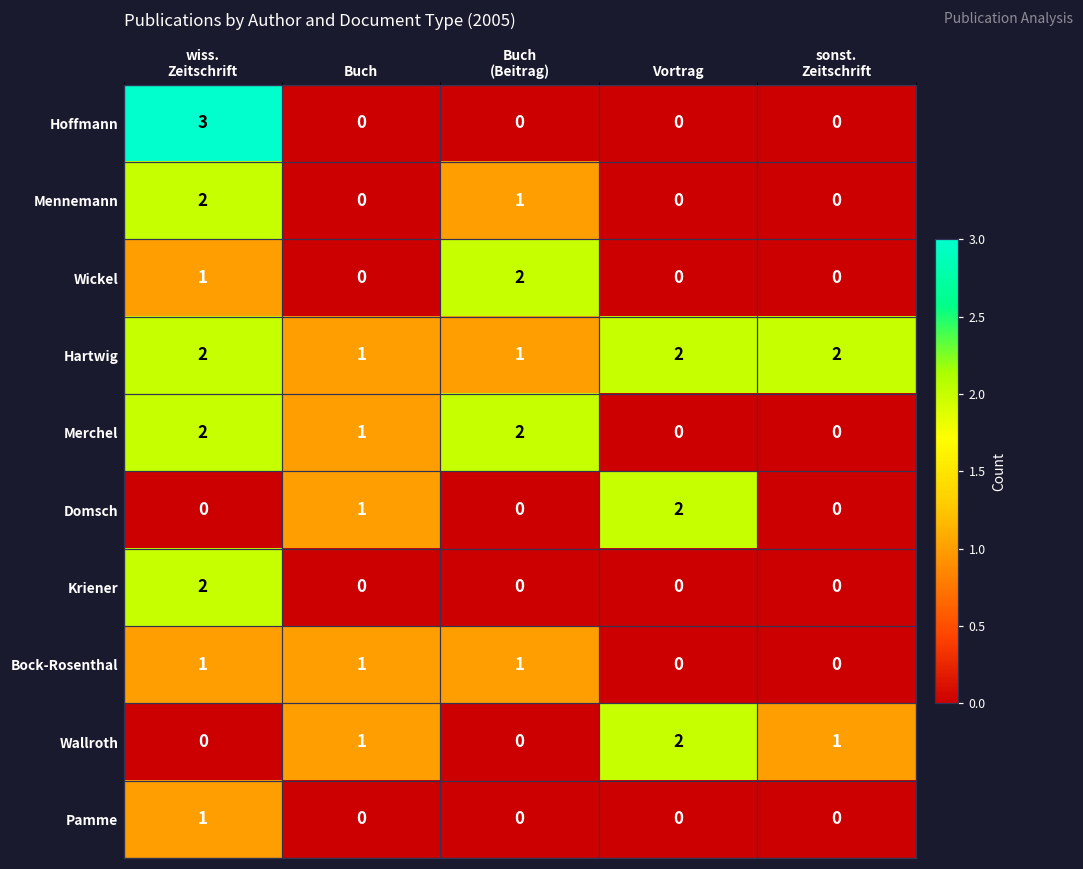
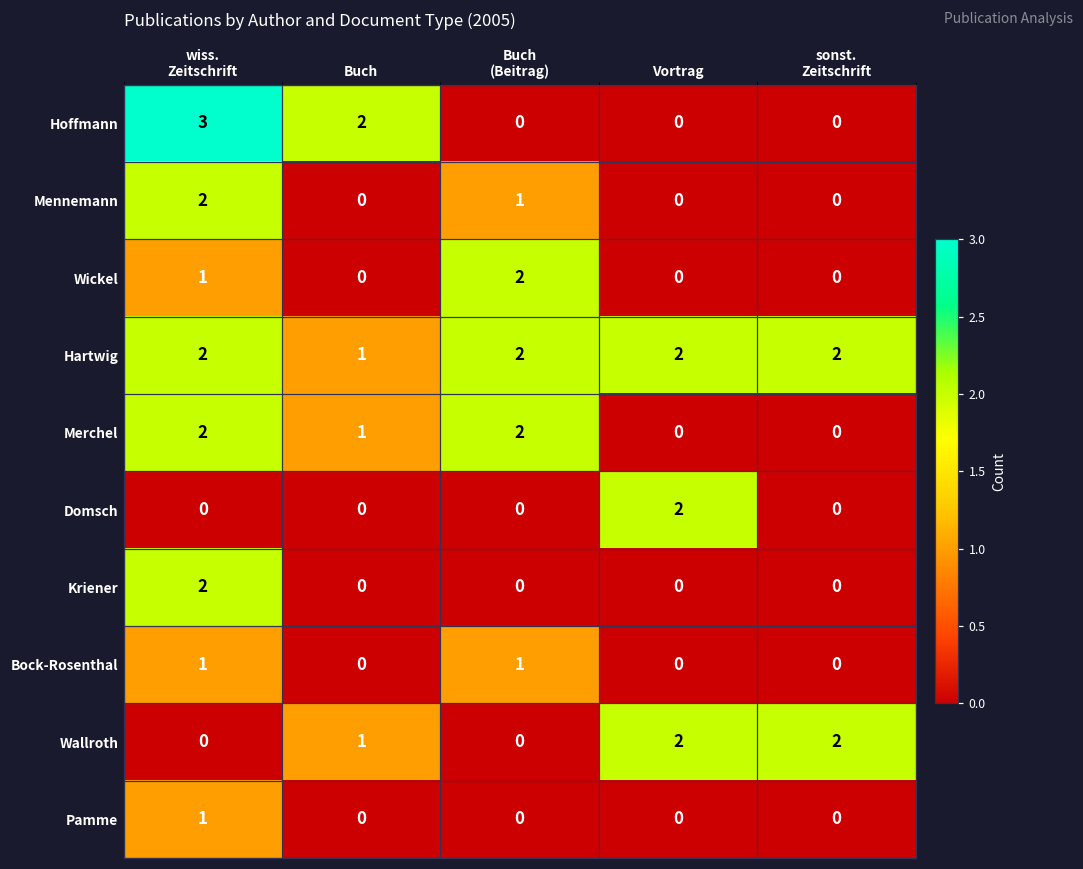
  {
    "Hoffmann": {
      "wiss. Zeitschrift": 3,
-     "Buch": 0,
+     "Buch": 2,
      "Buch (Beitrag)": 0,
      "Vortrag": 0,
      "sonst. Zeitschrift": 0
    },
    "Mennemann": {
      "wiss. Zeitschrift": 2,
      "Buch": 0,
      "Buch (Beitrag)": 1,
      "Vortrag": 0,
      "sonst. Zeitschrift": 0
    },
    "Wickel": {
      "wiss. Zeitschrift": 1,
      "Buch": 0,
      "Buch (Beitrag)": 2,
      "Vortrag": 0,
      "sonst. Zeitschrift": 0
    },
    "Hartwig": {
      "wiss. Zeitschrift": 2,
      "Buch": 1,
-     "Buch (Beitrag)": 1,
+     "Buch (Beitrag)": 2,
      "Vortrag": 2,
      "sonst. Zeitschrift": 2
    },
    "Merchel": {
      "wiss. Zeitschrift": 2,
      "Buch": 1,
      "Buch (Beitrag)": 2,
      "Vortrag": 0,
      "sonst. Zeitschrift": 0
    },
    "Domsch": {
      "wiss. Zeitschrift": 0,
-     "Buch": 1,
+     "Buch": 0,
      "Buch (Beitrag)": 0,
      "Vortrag": 2,
      "sonst. Zeitschrift": 0
    },
    "Kriener": {
      "wiss. Zeitschrift": 2,
      "Buch": 0,
      "Buch (Beitrag)": 0,
      "Vortrag": 0,
      "sonst. Zeitschrift": 0
    },
    "Bock-Rosenthal": {
      "wiss. Zeitschrift": 1,
-     "Buch": 1,
+     "Buch": 0,
      "Buch (Beitrag)": 1,
      "Vortrag": 0,
      "sonst. Zeitschrift": 0
    },
    "Wallroth": {
      "wiss. Zeitschrift": 0,
      "Buch": 1,
      "Buch (Beitrag)": 0,
      "Vortrag": 2,
-     "sonst. Zeitschrift": 1
+     "sonst. Zeitschrift": 2
    },
    "Pamme": {
      "wiss. Zeitschrift": 1,
      "Buch": 0,
      "Buch (Beitrag)": 0,
      "Vortrag": 0,
      "sonst. Zeitschrift": 0
    }
  }
